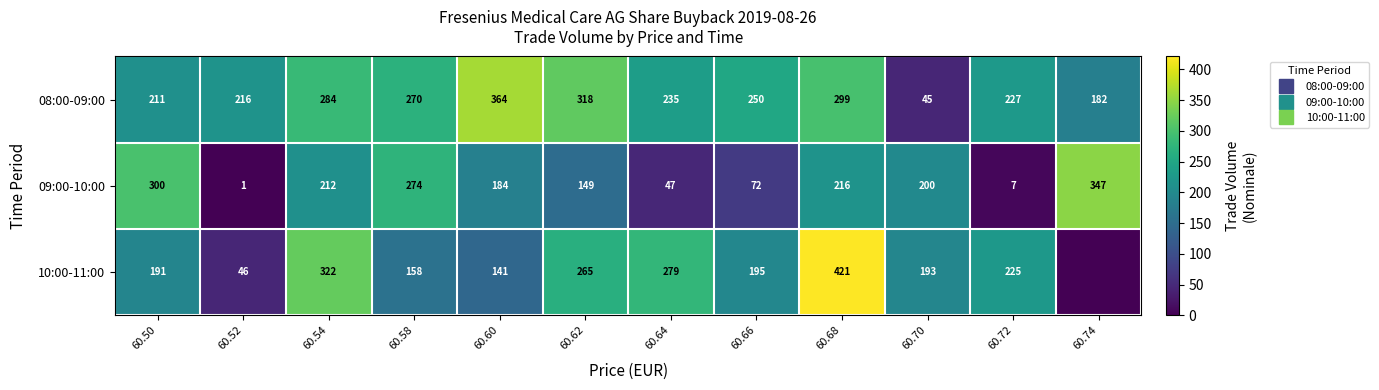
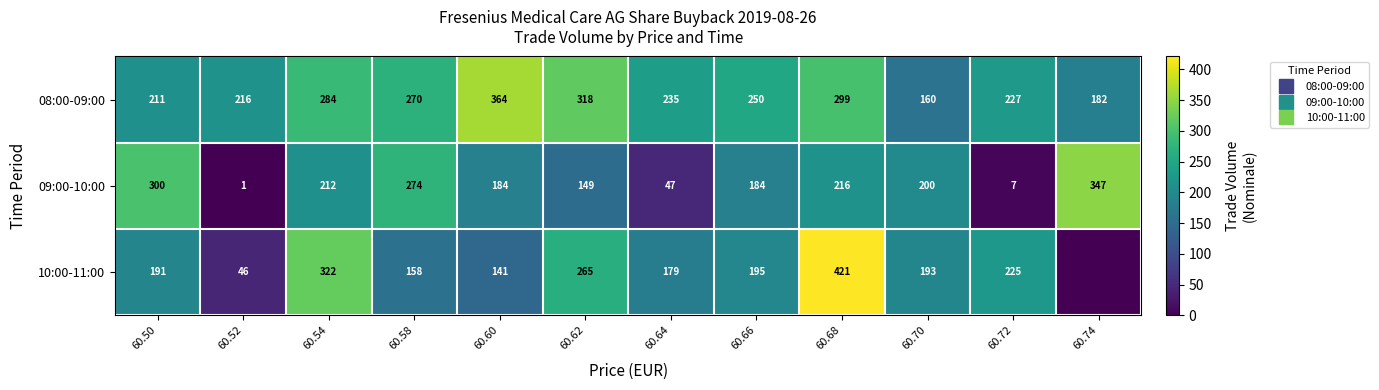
  {
    "08:00-09:00": {
      "60.50": 211,
      "60.52": 216,
      "60.54": 284,
      "60.58": 270,
      "60.60": 364,
      "60.62": 318,
      "60.64": 235,
      "60.66": 250,
      "60.68": 299,
-     "60.70": 45,
+     "60.70": 160,
      "60.72": 227,
      "60.74": 182
    },
    "09:00-10:00": {
      "60.50": 300,
      "60.52": 1,
      "60.54": 212,
      "60.58": 274,
      "60.60": 184,
      "60.62": 149,
      "60.64": 47,
-     "60.66": 72,
+     "60.66": 184,
      "60.68": 216,
      "60.70": 200,
      "60.72": 7,
      "60.74": 347
    },
    "10:00-11:00": {
      "60.50": 191,
      "60.52": 46,
      "60.54": 322,
      "60.58": 158,
      "60.60": 141,
      "60.62": 265,
-     "60.64": 279,
+     "60.64": 179,
      "60.66": 195,
      "60.68": 421,
      "60.70": 193,
      "60.72": 225
    }
  }
